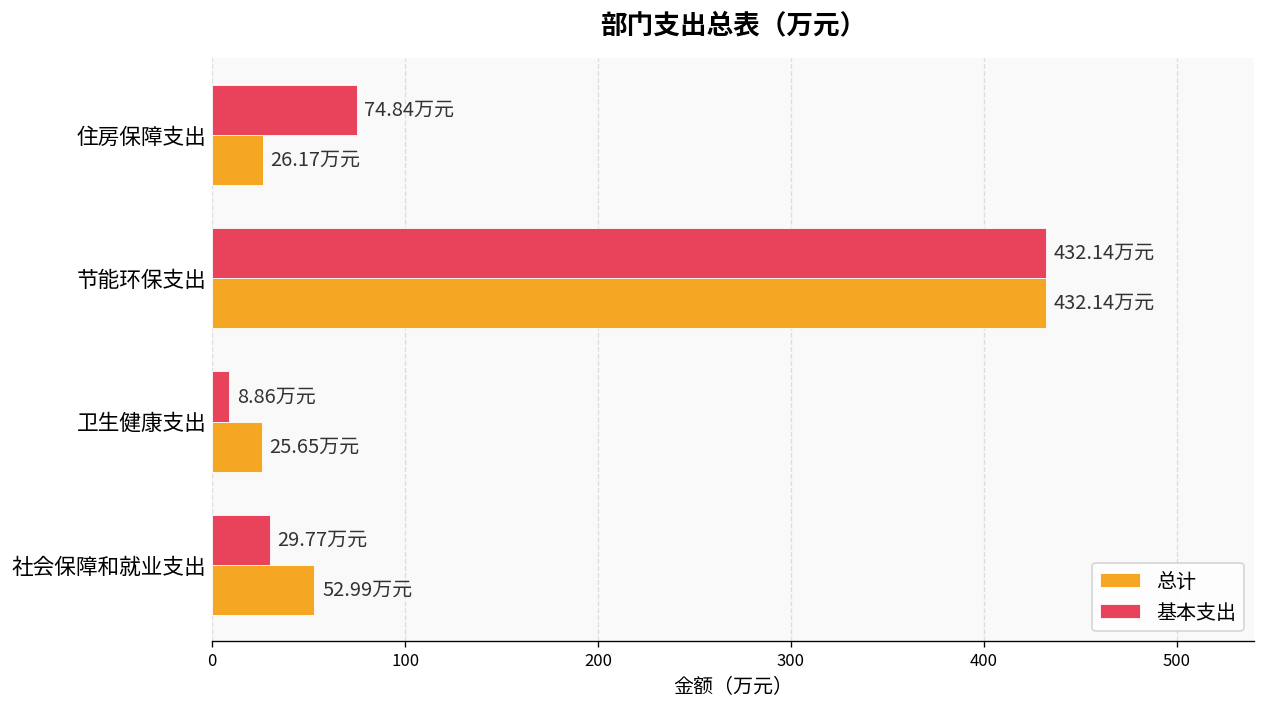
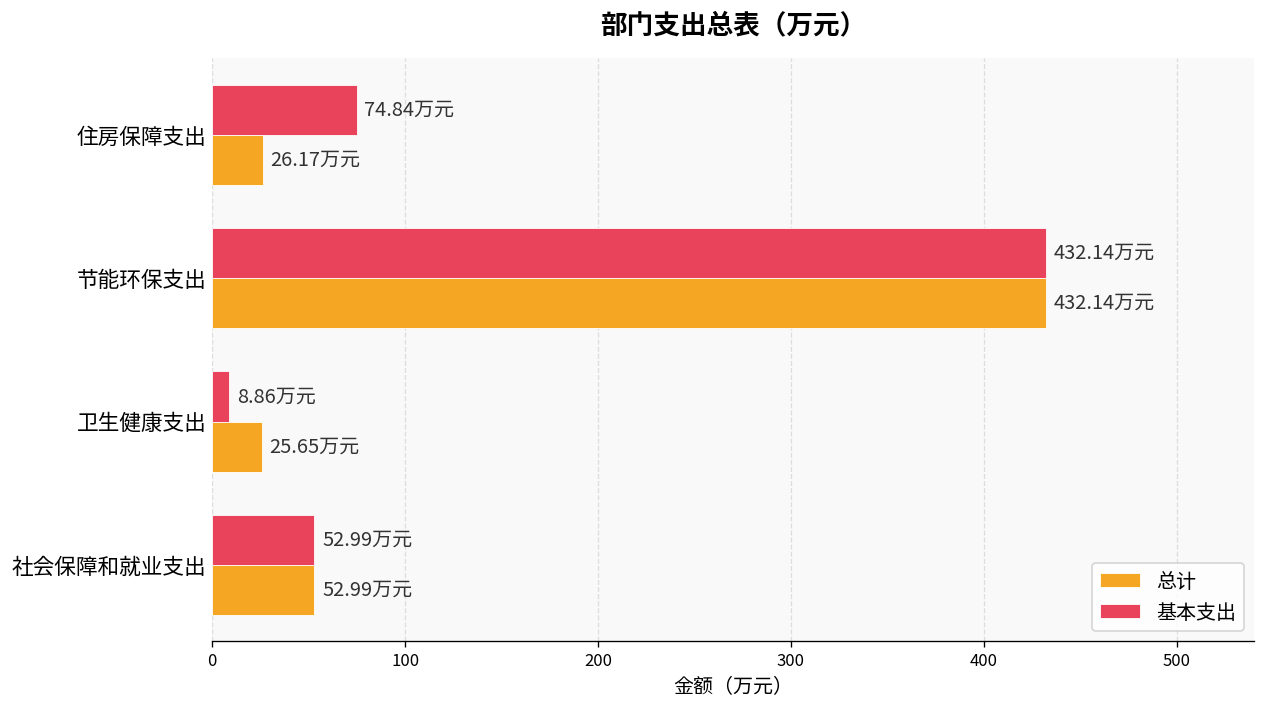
  {
    "总计": {
      "住房保障支出": 26.17,
      "节能环保支出": 432.14,
      "卫生健康支出": 25.65,
      "社会保障和就业支出": 52.99
    },
    "基本支出": {
      "住房保障支出": 74.84,
      "节能环保支出": 432.14,
      "卫生健康支出": 8.86,
-     "社会保障和就业支出": 29.77
+     "社会保障和就业支出": 52.99
    }
  }
